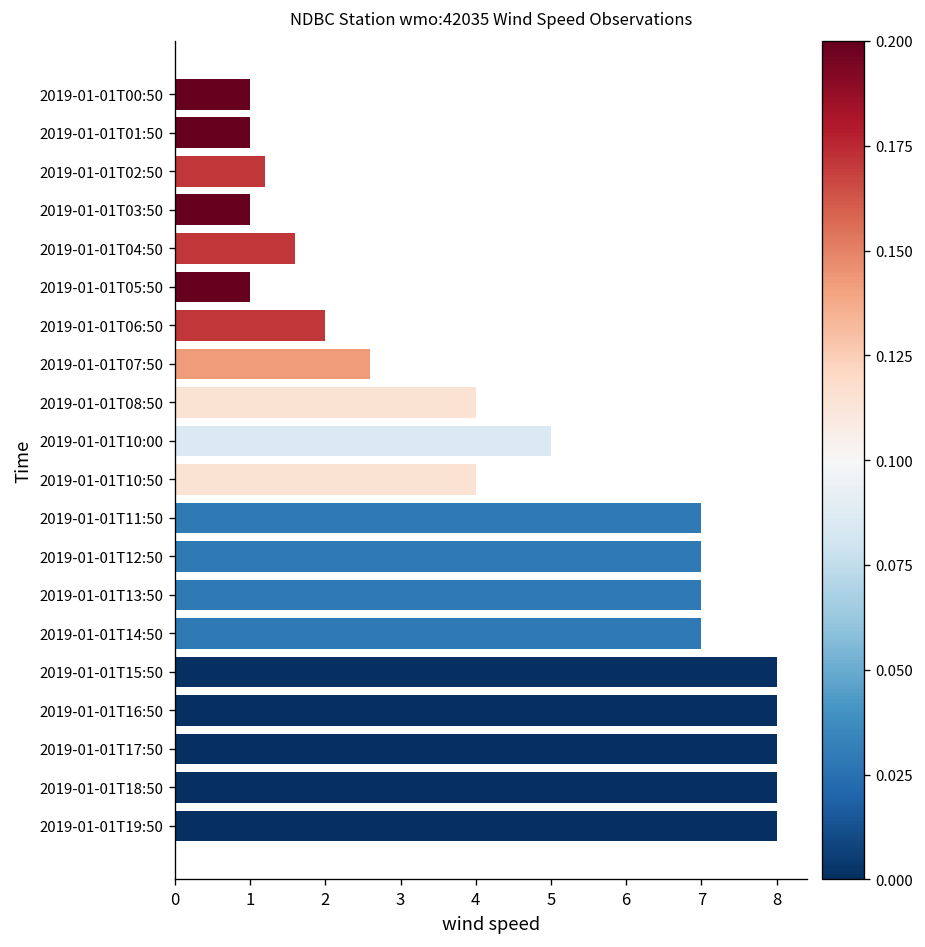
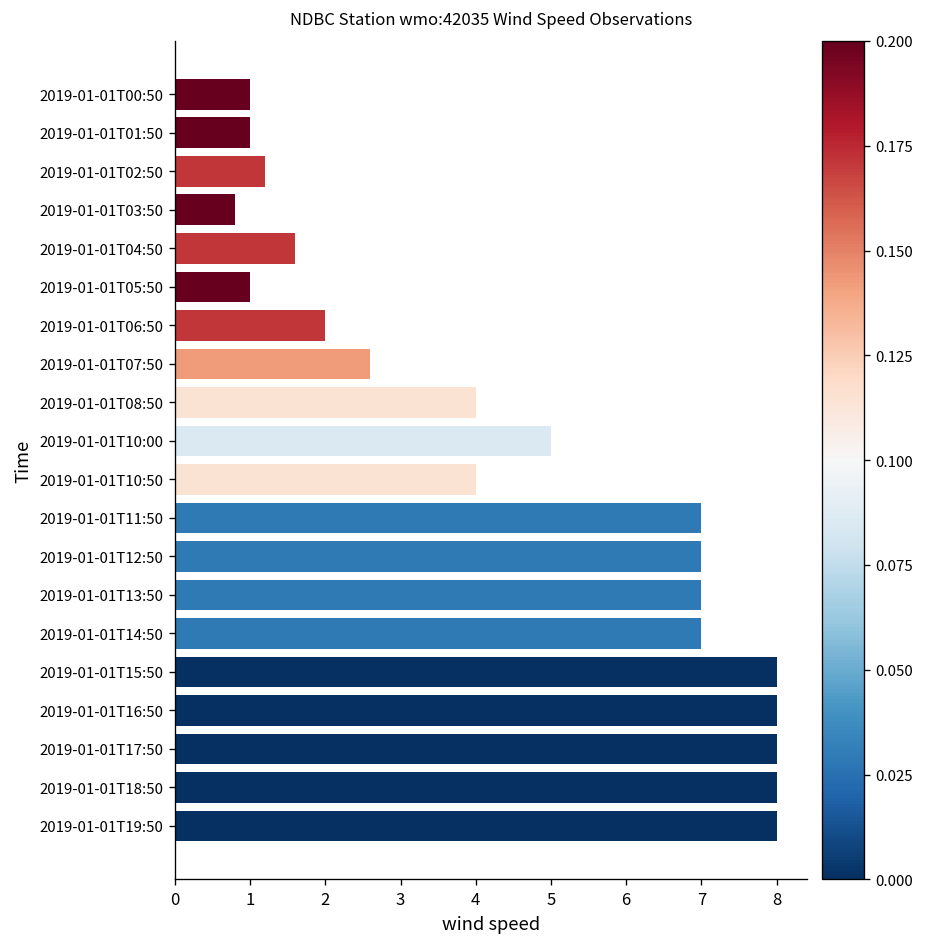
  {
    "2019-01-01T00:50": 1.0,
    "2019-01-01T01:50": 1.0,
    "2019-01-01T02:50": 1.2,
-   "2019-01-01T03:50": 1.0,
+   "2019-01-01T03:50": 0.8,
    "2019-01-01T04:50": 1.6,
    "2019-01-01T05:50": 1.0,
    "2019-01-01T06:50": 2.0,
    "2019-01-01T07:50": 2.6,
    "2019-01-01T08:50": 4.0,
    "2019-01-01T10:00": 5.0,
    "2019-01-01T10:50": 4.0,
    "2019-01-01T11:50": 7.0,
    "2019-01-01T12:50": 7.0,
    "2019-01-01T13:50": 7.0,
    "2019-01-01T14:50": 7.0,
    "2019-01-01T15:50": 8.0,
    "2019-01-01T16:50": 8.0,
    "2019-01-01T17:50": 8.0,
    "2019-01-01T18:50": 8.0,
    "2019-01-01T19:50": 8.0
  }
